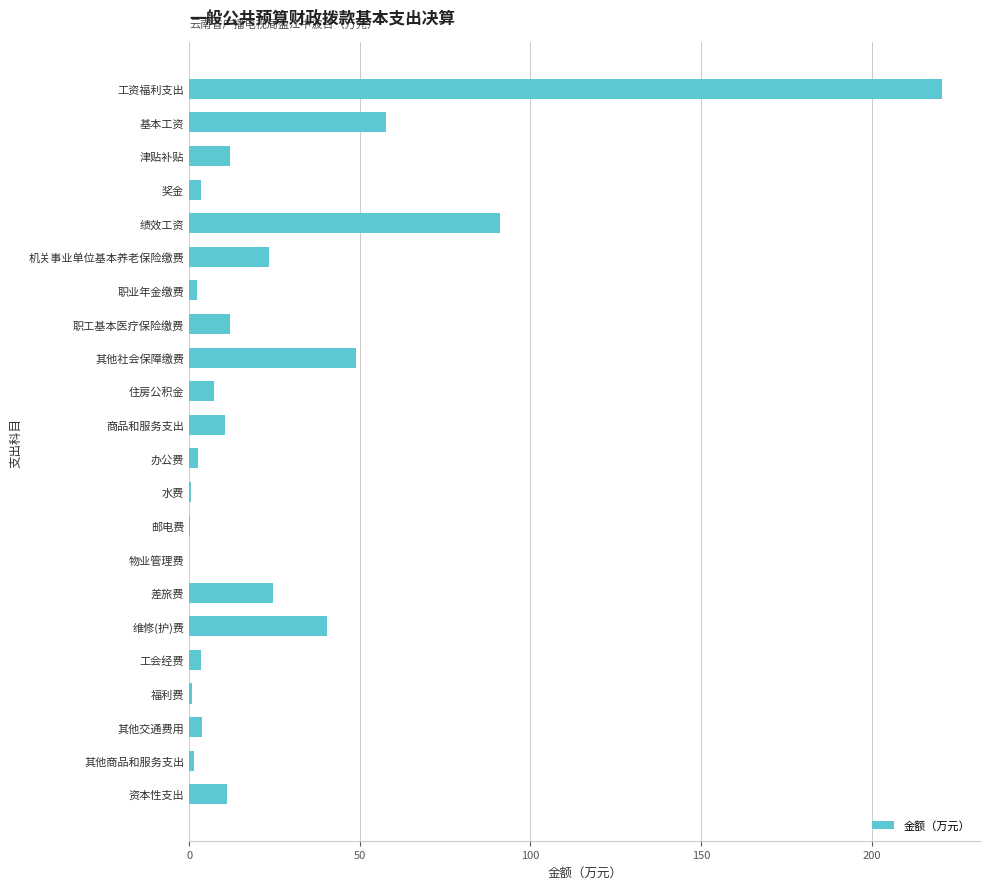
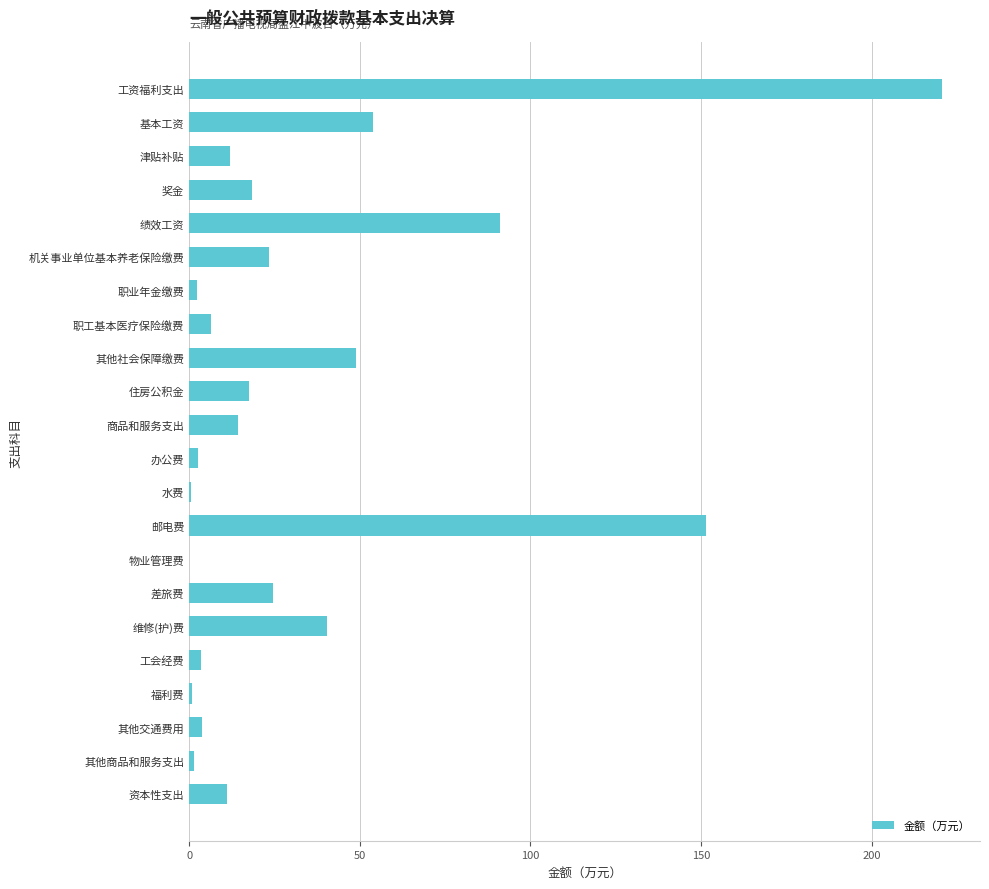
  {
    "工资福利支出": 221,
-   "基本工资": 58,
+   "基本工资": 54,
    "津贴补贴": 12,
-   "奖金": 4,
+   "奖金": 18,
    "绩效工资": 91,
    "机关事业单位基本养老保险缴费": 23,
    "职业年金缴费": 2,
-   "职工基本医疗保险缴费": 12,
+   "职工基本医疗保险缴费": 6,
    "其他社会保障缴费": 49,
-   "住房公积金": 7,
-   "商品和服务支出": 11,
+   "住房公积金": 17,
+   "商品和服务支出": 14,
    "办公费": 2,
-   "邮电费": 0,
+   "邮电费": 151,
    "差旅费": 24,
    "维修(护)费": 40,
    "工会经费": 3,
    "福利费": 1,
    "其他交通费用": 4,
    "其他商品和服务支出": 1,
    "资本性支出": 11
  }
